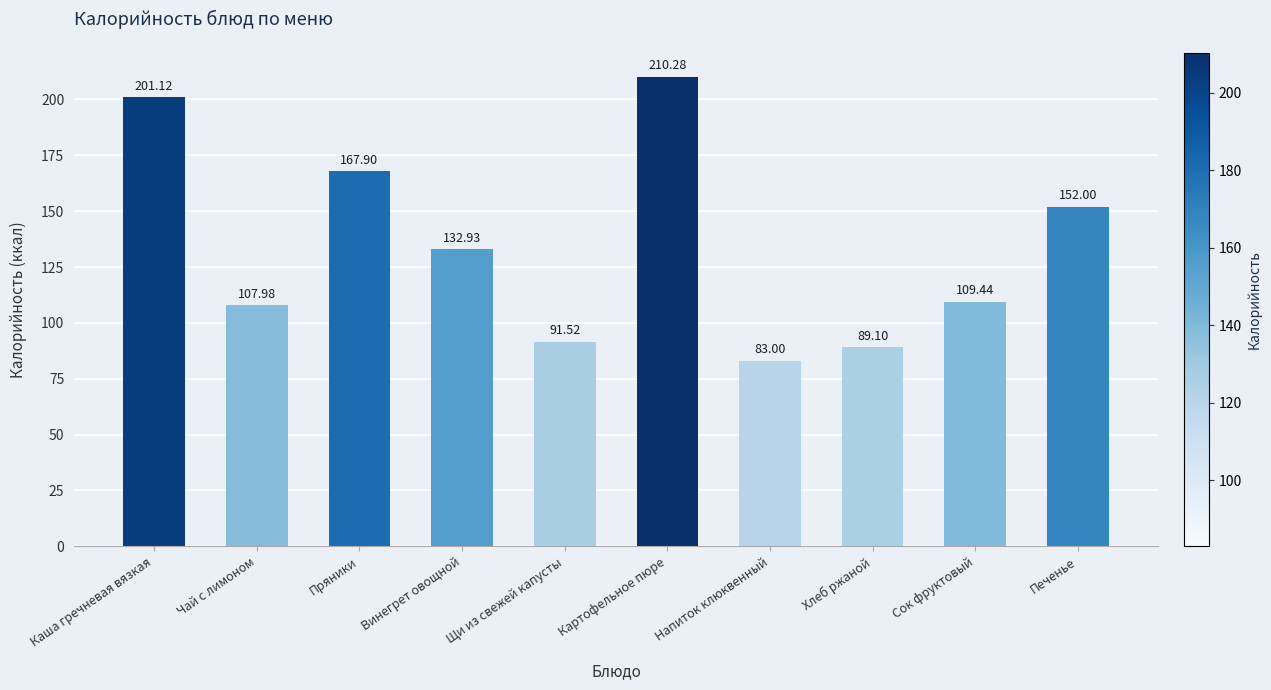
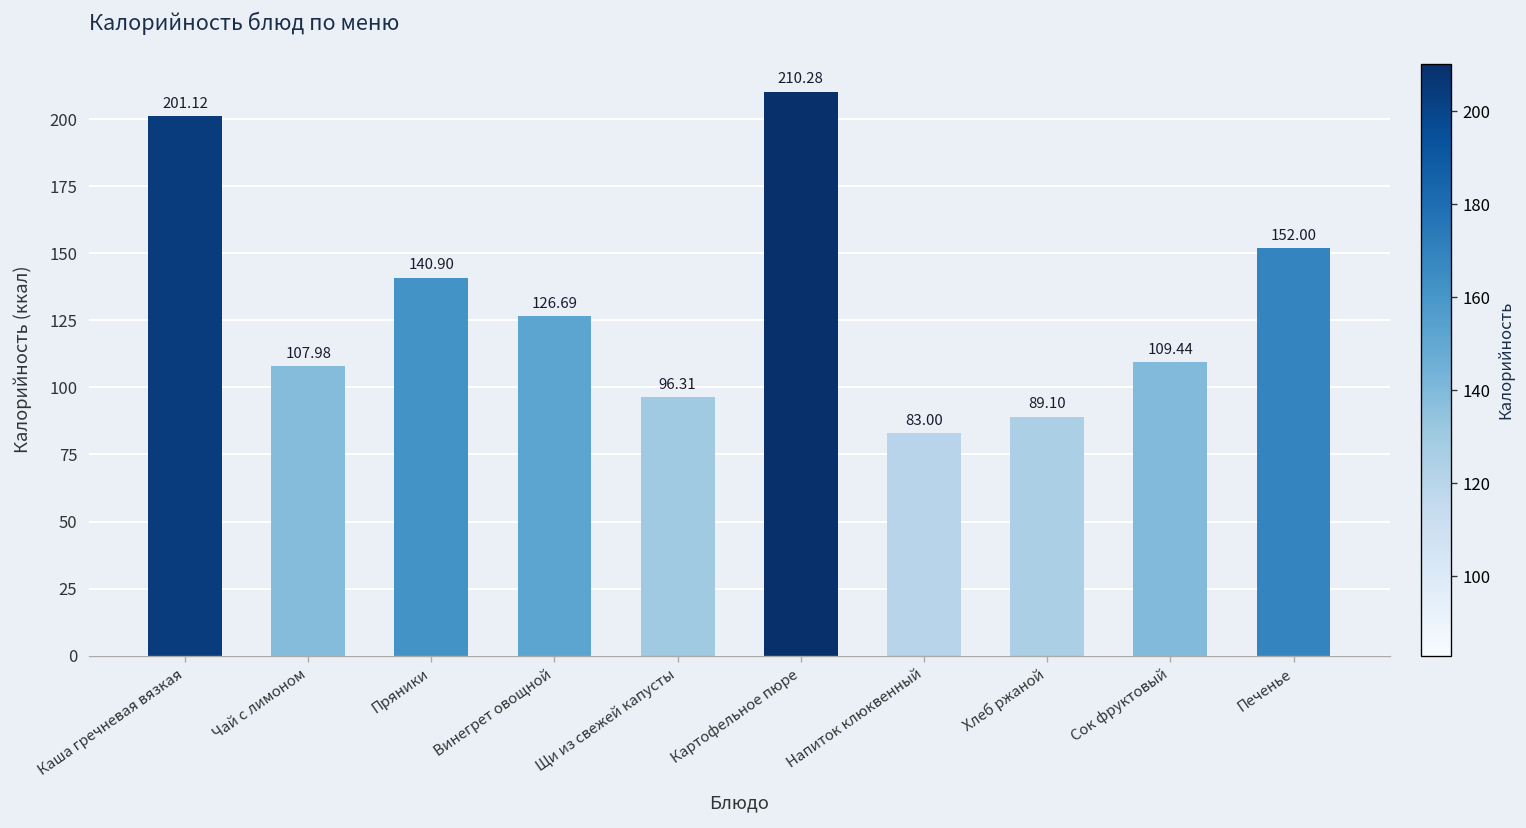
  {
    "Каша гречневая вязкая": 201.12,
    "Чай с лимоном": 107.98,
-   "Пряники": 167.90,
-   "Винегрет овощной": 132.93,
-   "Щи из свежей капусты": 91.52,
+   "Пряники": 140.90,
+   "Винегрет овощной": 126.69,
+   "Щи из свежей капусты": 96.31,
    "Картофельное пюре": 210.28,
    "Напиток клюквенный": 83.00,
    "Хлеб ржаной": 89.10,
    "Сок фруктовый": 109.44,
    "Печенье": 152.00
  }
